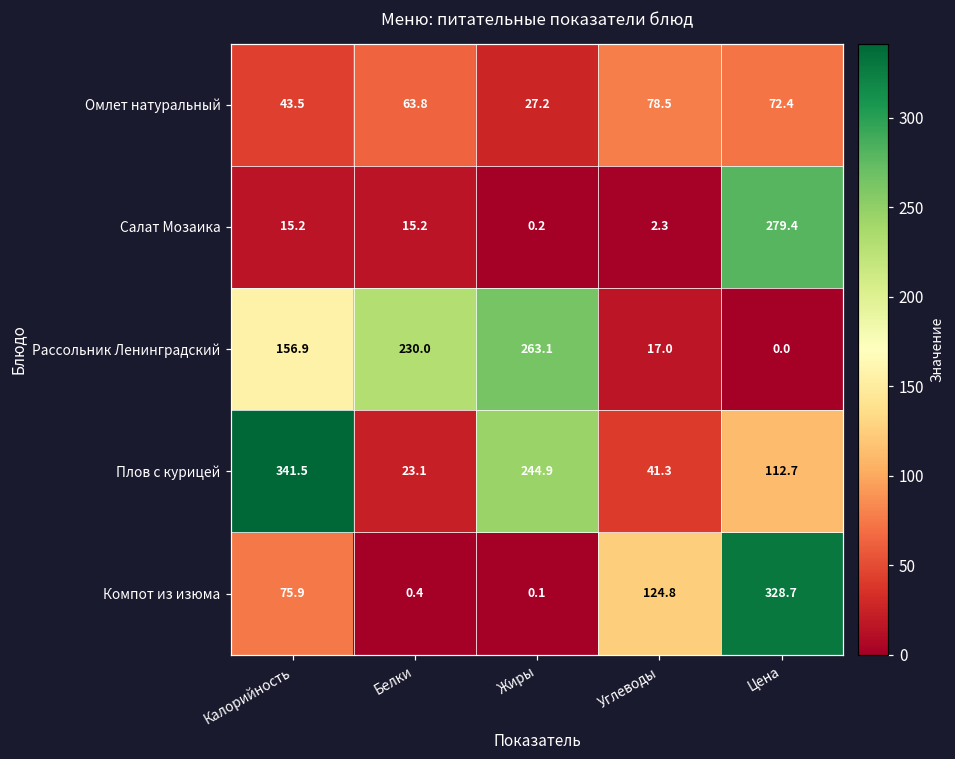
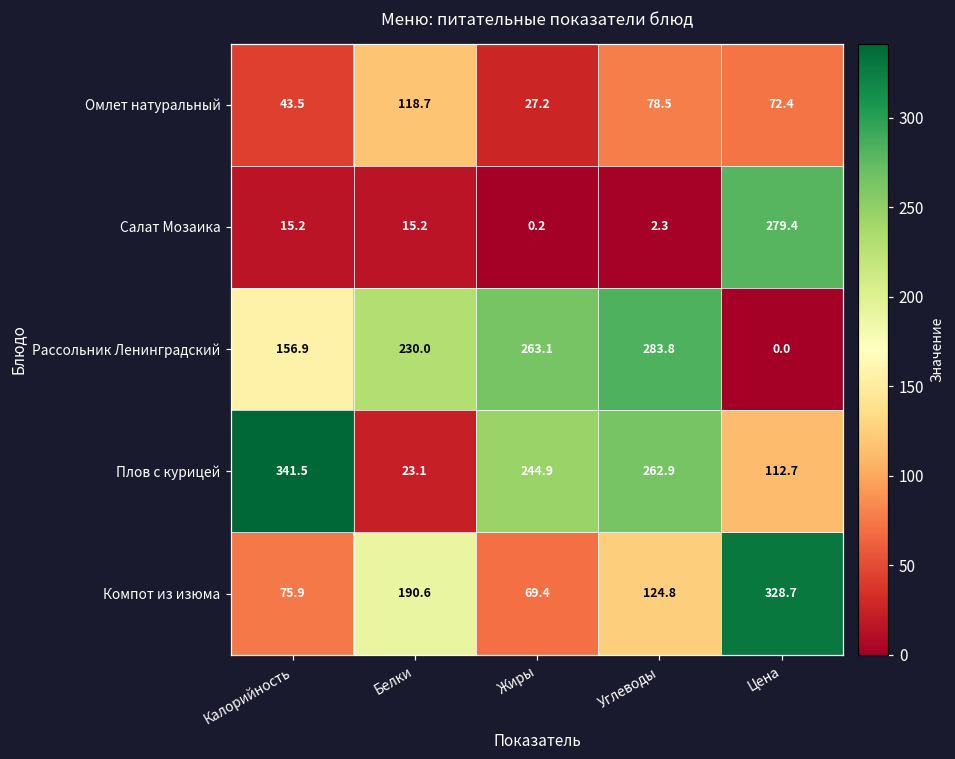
  {
    "Омлет натуральный": {
      "Калорийность": 43.5,
-     "Белки": 63.8,
+     "Белки": 118.7,
      "Жиры": 27.2,
      "Углеводы": 78.5,
      "Цена": 72.4
    },
    "Салат Мозаика": {
      "Калорийность": 15.2,
      "Белки": 15.2,
      "Жиры": 0.2,
      "Углеводы": 2.3,
      "Цена": 279.4
    },
    "Рассольник Ленинградский": {
      "Калорийность": 156.9,
      "Белки": 230.0,
      "Жиры": 263.1,
-     "Углеводы": 17.0,
+     "Углеводы": 283.8,
      "Цена": 0.0
    },
    "Плов с курицей": {
      "Калорийность": 341.5,
      "Белки": 23.1,
      "Жиры": 244.9,
-     "Углеводы": 41.3,
+     "Углеводы": 262.9,
      "Цена": 112.7
    },
    "Компот из изюма": {
      "Калорийность": 75.9,
-     "Белки": 0.4,
-     "Жиры": 0.1,
+     "Белки": 190.6,
+     "Жиры": 69.4,
      "Углеводы": 124.8,
      "Цена": 328.7
    }
  }
